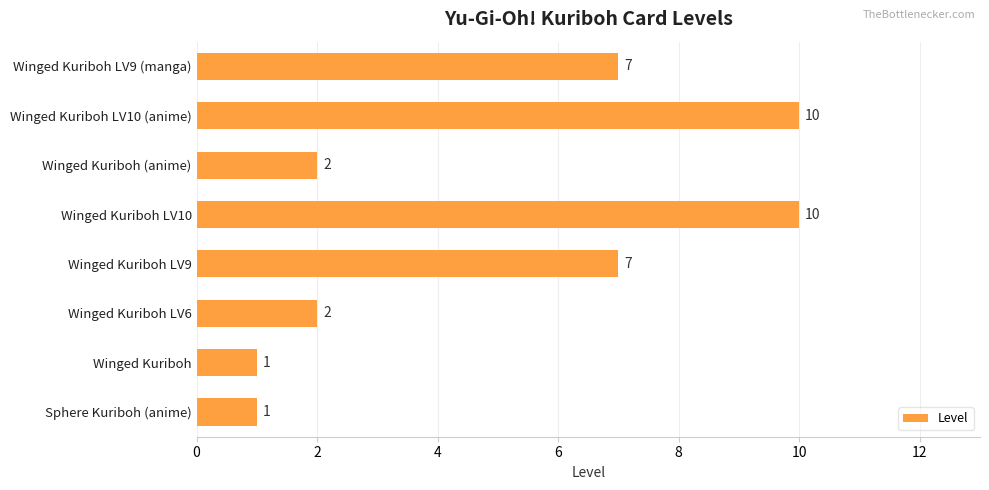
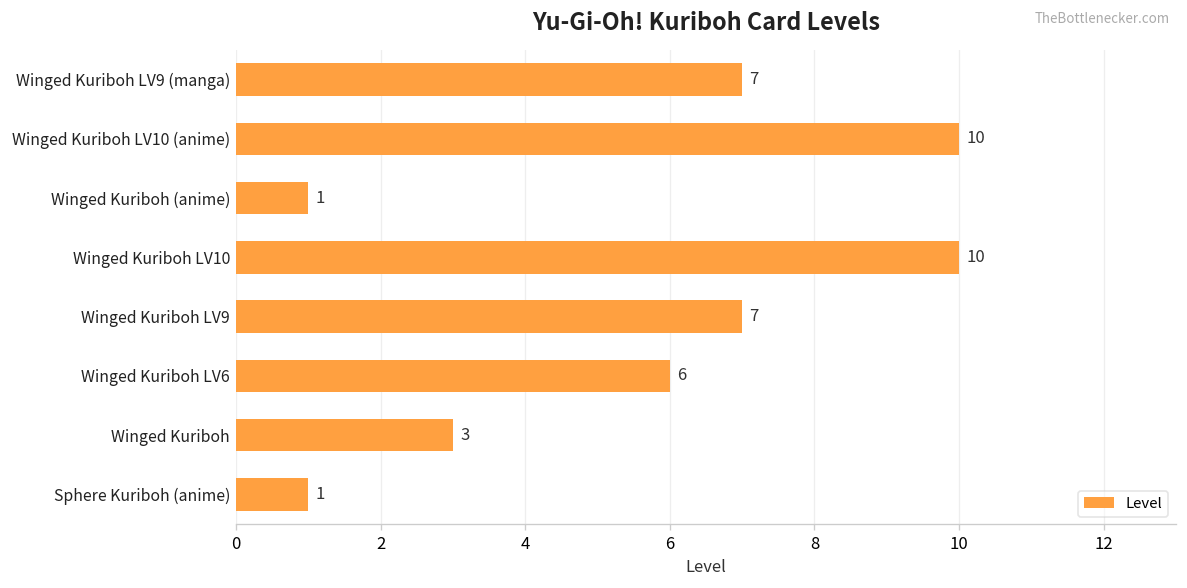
  {
    "Winged Kuriboh LV9 (manga)": 7,
    "Winged Kuriboh LV10 (anime)": 10,
-   "Winged Kuriboh (anime)": 2,
+   "Winged Kuriboh (anime)": 1,
    "Winged Kuriboh LV10": 10,
    "Winged Kuriboh LV9": 7,
-   "Winged Kuriboh LV6": 2,
-   "Winged Kuriboh": 1,
+   "Winged Kuriboh LV6": 6,
+   "Winged Kuriboh": 3,
    "Sphere Kuriboh (anime)": 1
  }
